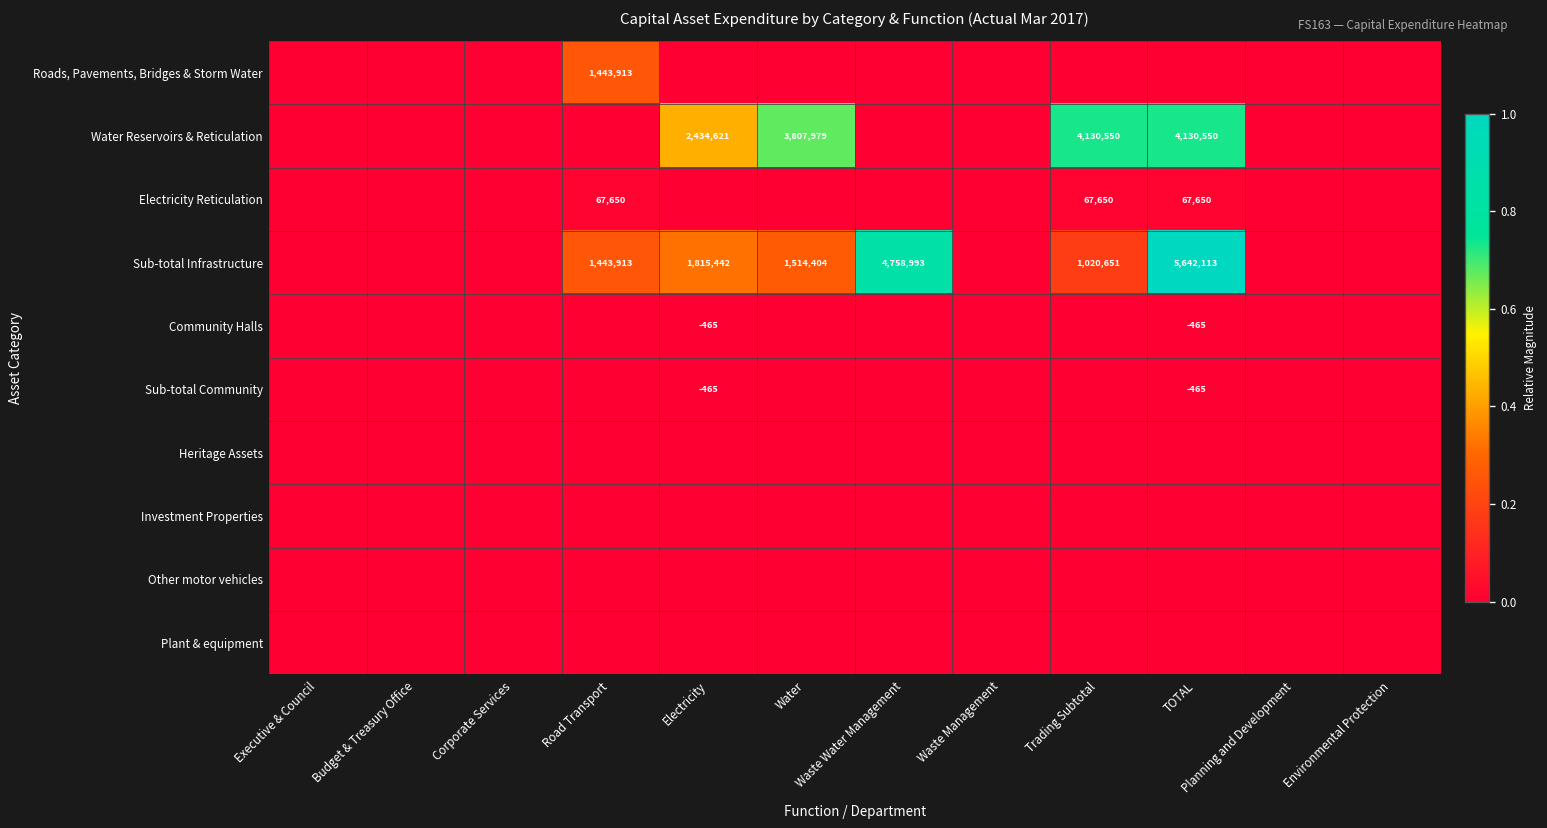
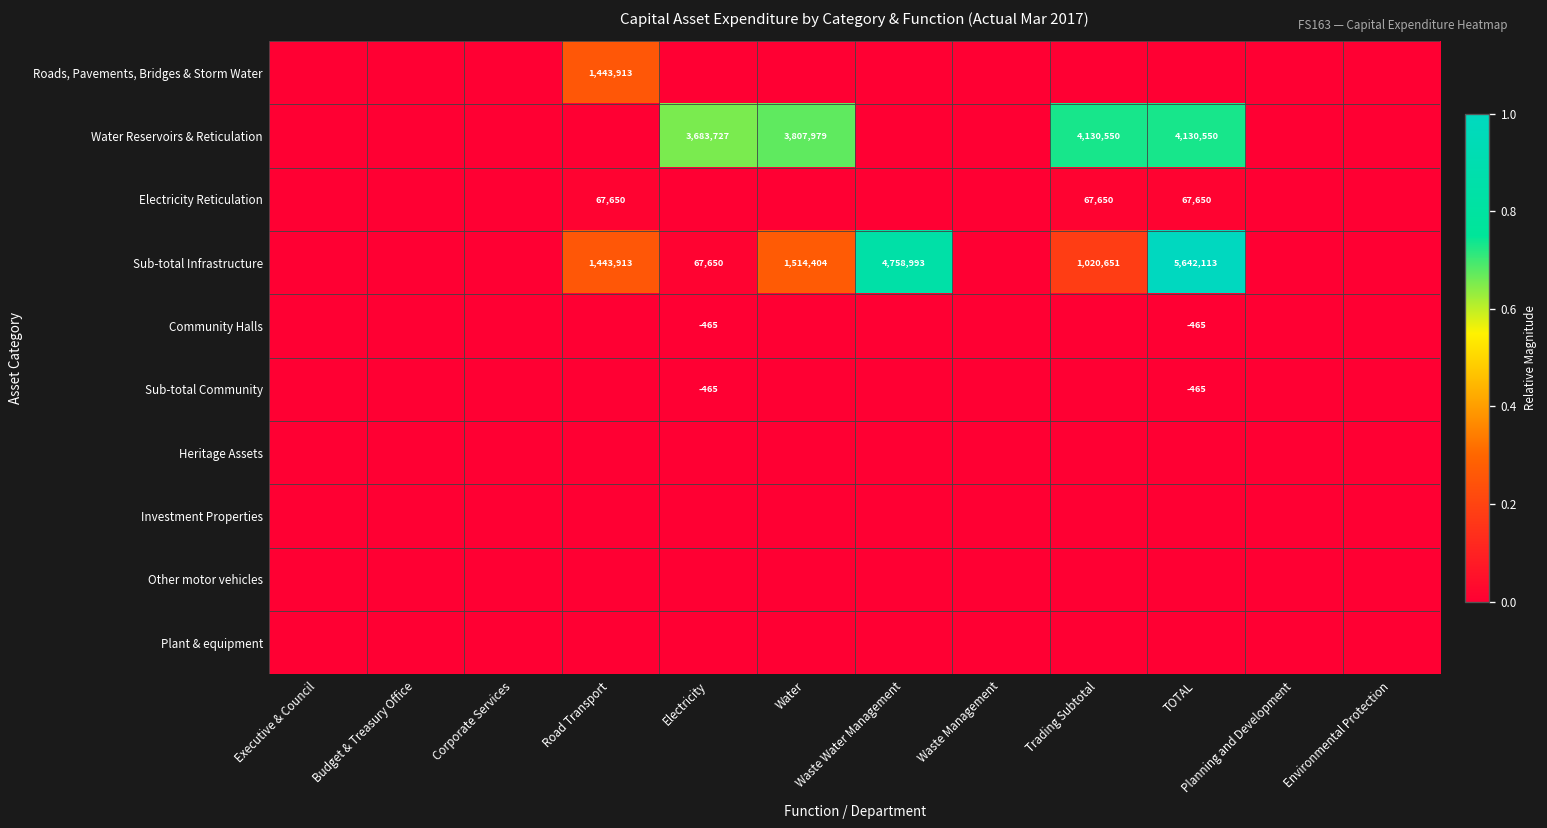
  {
    "Roads, Pavements, Bridges & Storm Water": {
      "Road Transport": "1,443,913"
    },
    "Water Reservoirs & Reticulation": {
-     "Electricity": "2,434,621",
+     "Electricity": "3,683,727",
      "Water": "3,807,979",
      "Trading Subtotal": "4,130,550",
      "TOTAL": "4,130,550"
    },
    "Electricity Reticulation": {
      "Road Transport": "67,650",
      "Trading Subtotal": "67,650",
      "TOTAL": "67,650"
    },
    "Sub-total Infrastructure": {
      "Road Transport": "1,443,913",
-     "Electricity": "1,815,442",
+     "Electricity": "67,650",
      "Water": "1,514,404",
      "Waste Water Management": "4,758,993",
      "Trading Subtotal": "1,020,651",
      "TOTAL": "5,642,113"
    },
    "Community Halls": {
      "Electricity": "-465",
      "TOTAL": "-465"
    },
    "Sub-total Community": {
      "Electricity": "-465",
      "TOTAL": "-465"
    }
  }
